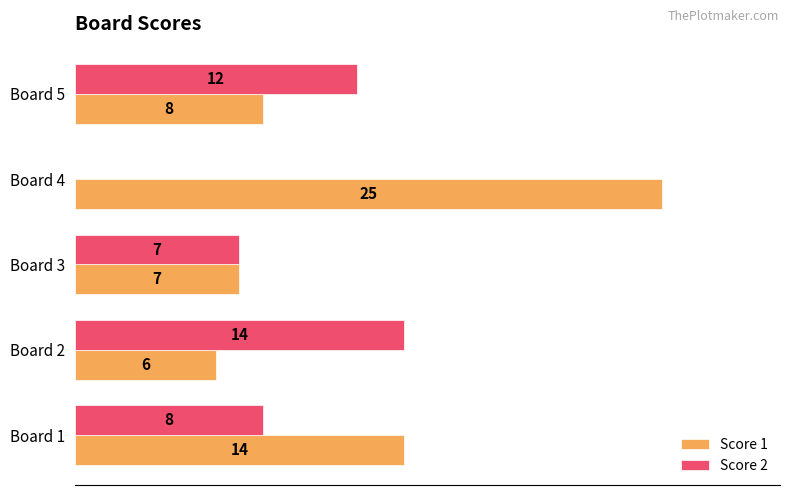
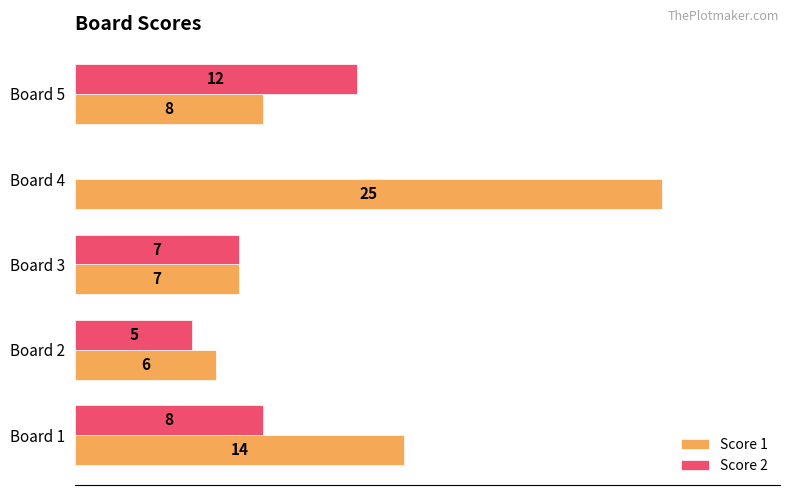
  {
    "Score 1": {
      "Board 5": 8,
      "Board 4": 25,
      "Board 3": 7,
      "Board 2": 6,
      "Board 1": 14
    },
    "Score 2": {
      "Board 5": 12,
      "Board 3": 7,
-     "Board 2": 14,
+     "Board 2": 5,
      "Board 1": 8
    }
  }
